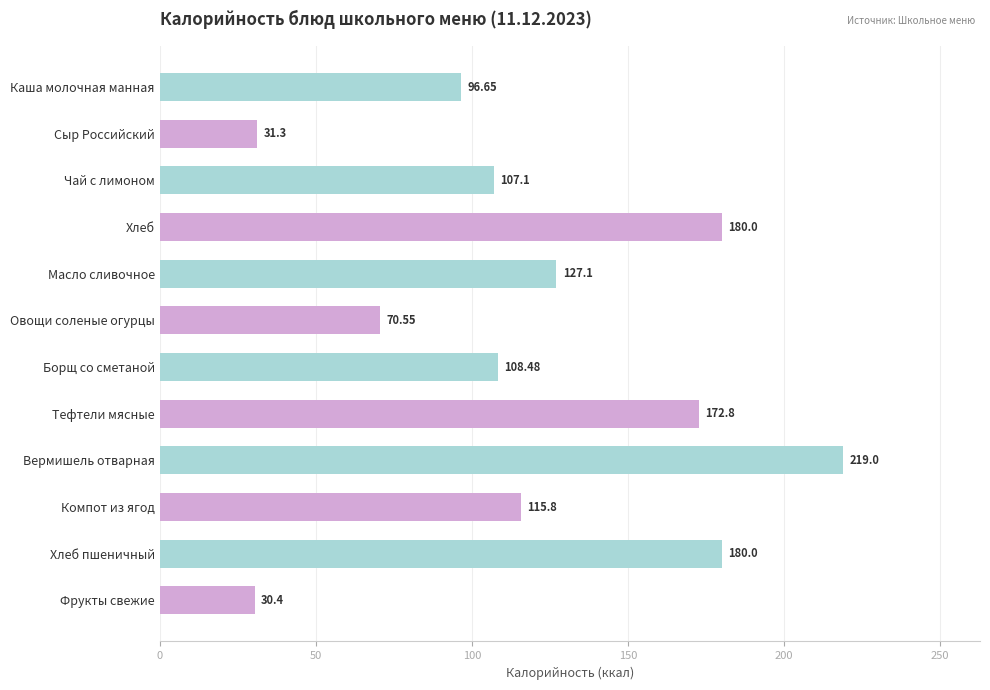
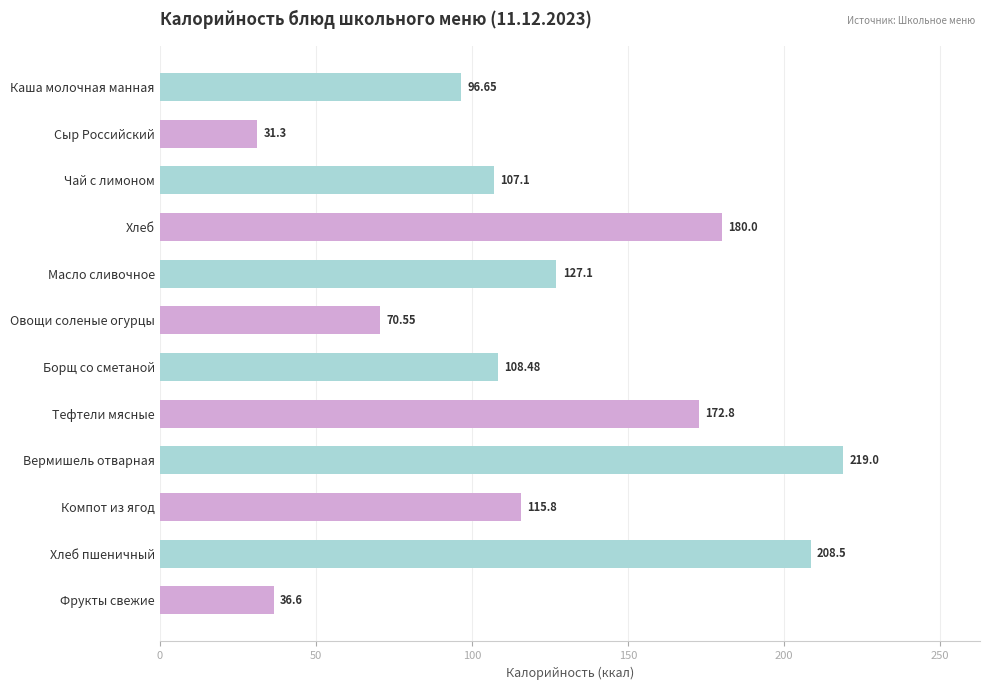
  {
    "Каша молочная манная": 96.65,
    "Сыр Российский": 31.3,
    "Чай с лимоном": 107.1,
    "Хлеб": 180.0,
    "Масло сливочное": 127.1,
    "Овощи соленые огурцы": 70.55,
    "Борщ со сметаной": 108.48,
    "Тефтели мясные": 172.8,
    "Вермишель отварная": 219.0,
    "Компот из ягод": 115.8,
-   "Хлеб пшеничный": 180.0,
-   "Фрукты свежие": 30.4
+   "Хлеб пшеничный": 208.5,
+   "Фрукты свежие": 36.6
  }
